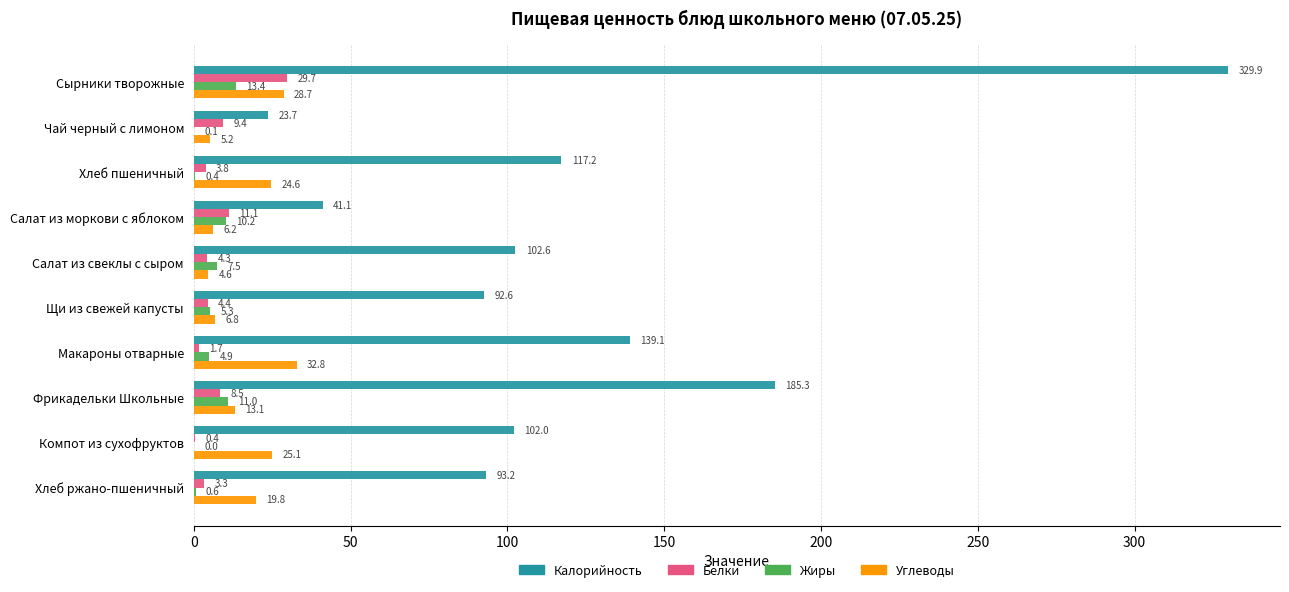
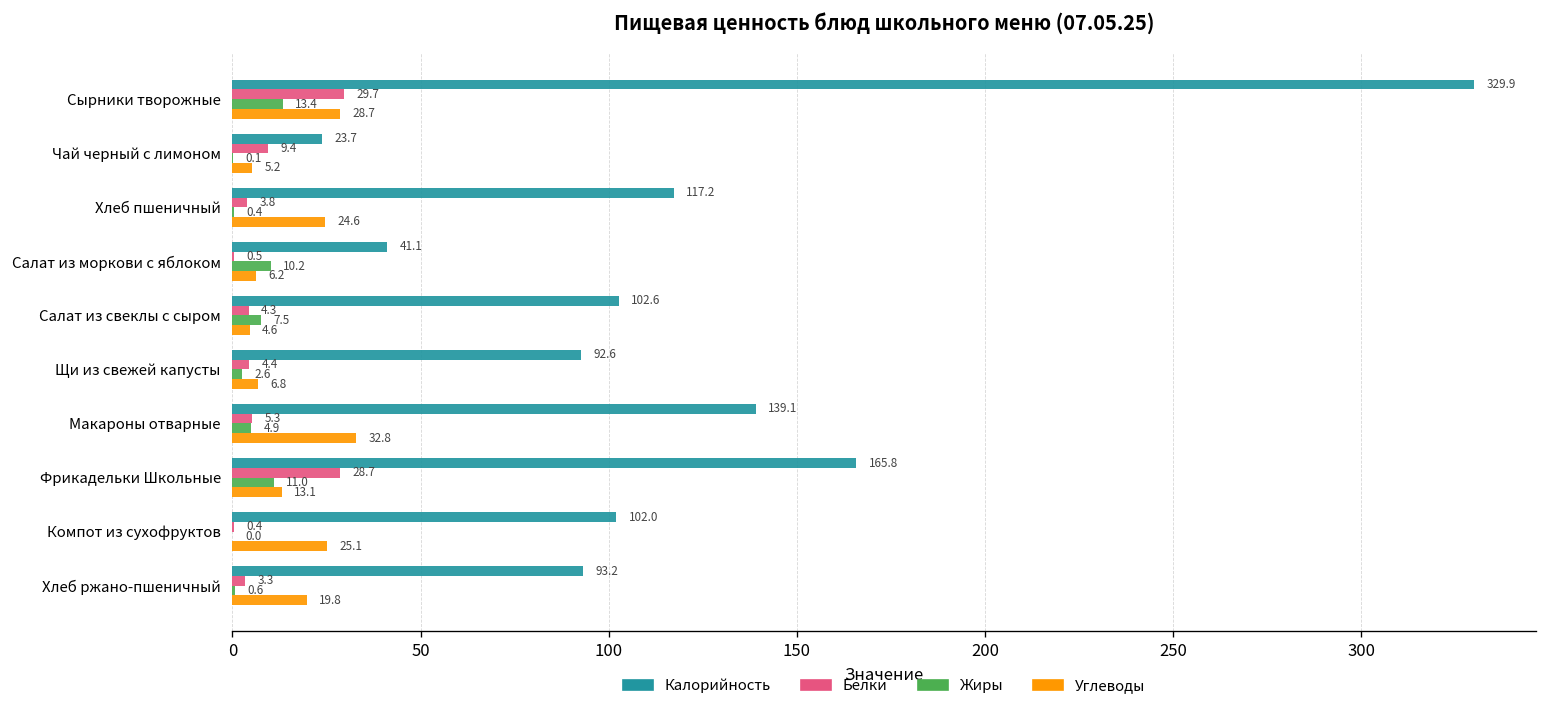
  {
    "Калорийность": {
      "Сырники творожные": 329.9,
      "Чай черный с лимоном": 23.7,
      "Хлеб пшеничный": 117.2,
      "Салат из моркови с яблоком": 41.1,
      "Салат из свеклы с сыром": 102.6,
      "Щи из свежей капусты": 92.6,
      "Макароны отварные": 139.1,
-     "Фрикадельки Школьные": 185.3,
+     "Фрикадельки Школьные": 165.8,
      "Компот из сухофруктов": 102.0,
      "Хлеб ржано-пшеничный": 93.2
    },
    "Белки": {
      "Сырники творожные": 29.7,
      "Чай черный с лимоном": 9.4,
      "Хлеб пшеничный": 3.8,
-     "Салат из моркови с яблоком": 11.1,
+     "Салат из моркови с яблоком": 0.5,
      "Салат из свеклы с сыром": 4.3,
-     "Макароны отварные": 1.7,
-     "Фрикадельки Школьные": 8.5,
+     "Макароны отварные": 5.3,
+     "Фрикадельки Школьные": 28.7,
      "Хлеб ржано-пшеничный": 3.3
    },
    "Жиры": {
      "Сырники творожные": 13.4,
      "Чай черный с лимоном": 0.1,
      "Хлеб пшеничный": 0.4,
      "Салат из свеклы с сыром": 7.5,
-     "Щи из свежей капусты": 5.3,
+     "Щи из свежей капусты": 2.6,
      "Макароны отварные": 4.9,
      "Фрикадельки Школьные": 11.0,
      "Хлеб ржано-пшеничный": 0.6
    },
    "Углеводы": {
      "Сырники творожные": 28.7,
      "Чай черный с лимоном": 5.2,
      "Хлеб пшеничный": 24.6,
      "Салат из моркови с яблоком": 6.2,
      "Салат из свеклы с сыром": 4.6,
      "Щи из свежей капусты": 6.8,
      "Макароны отварные": 32.8,
      "Фрикадельки Школьные": 13.1,
      "Компот из сухофруктов": 25.1,
      "Хлеб ржано-пшеничный": 19.8
    }
  }
